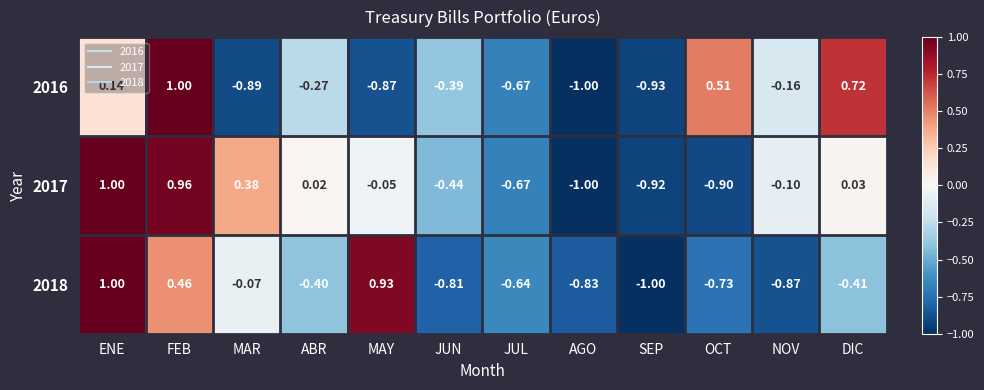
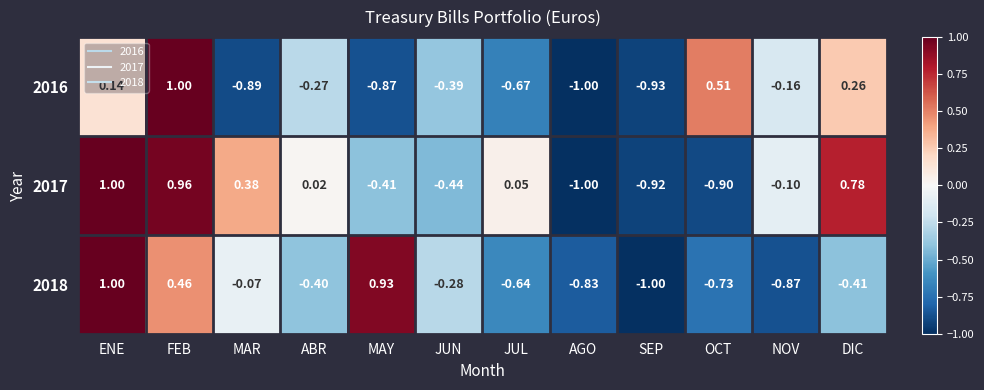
  {
    "2016": {
      "FEB": 1.00,
      "MAR": -0.89,
      "ABR": -0.27,
      "MAY": -0.87,
      "JUN": -0.39,
      "JUL": -0.67,
      "AGO": -1.00,
      "SEP": -0.93,
      "OCT": 0.51,
      "NOV": -0.16,
-     "DIC": 0.72
+     "DIC": 0.26
    },
    "2017": {
      "ENE": 1.00,
      "FEB": 0.96,
      "MAR": 0.38,
      "ABR": 0.02,
-     "MAY": -0.05,
+     "MAY": -0.41,
      "JUN": -0.44,
-     "JUL": -0.67,
+     "JUL": 0.05,
      "AGO": -1.00,
      "SEP": -0.92,
      "OCT": -0.90,
      "NOV": -0.10,
-     "DIC": 0.03
+     "DIC": 0.78
    },
    "2018": {
      "ENE": 1.00,
      "FEB": 0.46,
      "MAR": -0.07,
      "ABR": -0.40,
      "MAY": 0.93,
-     "JUN": -0.81,
+     "JUN": -0.28,
      "JUL": -0.64,
      "AGO": -0.83,
      "SEP": -1.00,
      "OCT": -0.73,
      "NOV": -0.87,
      "DIC": -0.41
    }
  }
